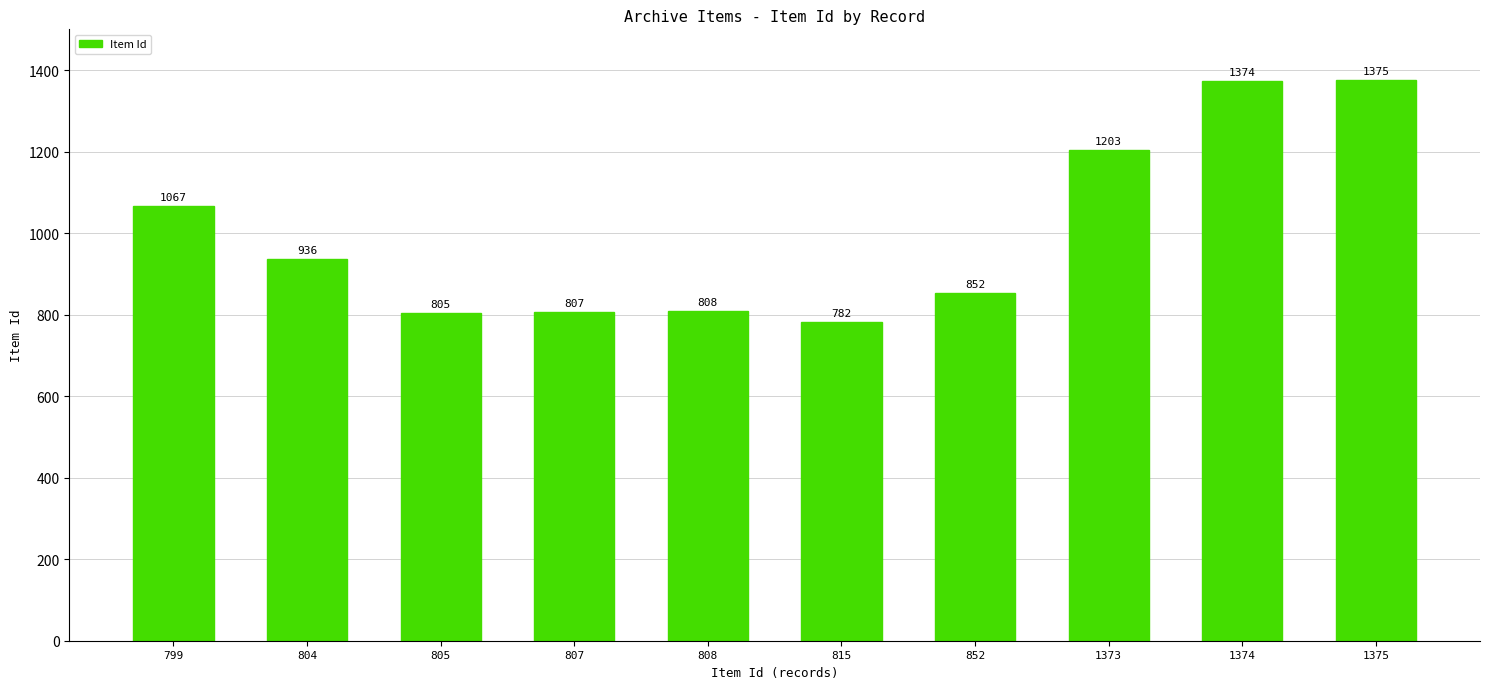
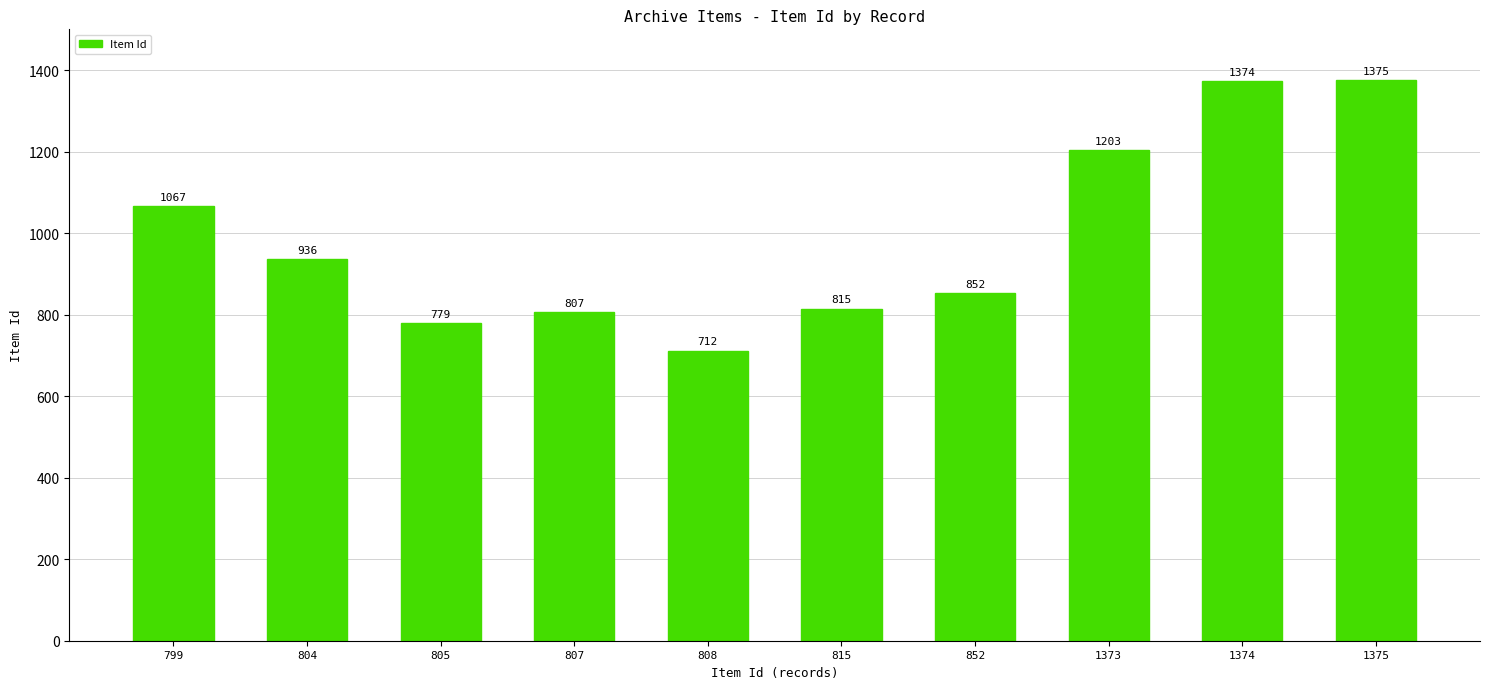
  {
    "799": 1067,
    "804": 936,
-   "805": 805,
+   "805": 779,
    "807": 807,
-   "808": 808,
-   "815": 782,
+   "808": 712,
+   "815": 815,
    "852": 852,
    "1373": 1203,
    "1374": 1374,
    "1375": 1375
  }
